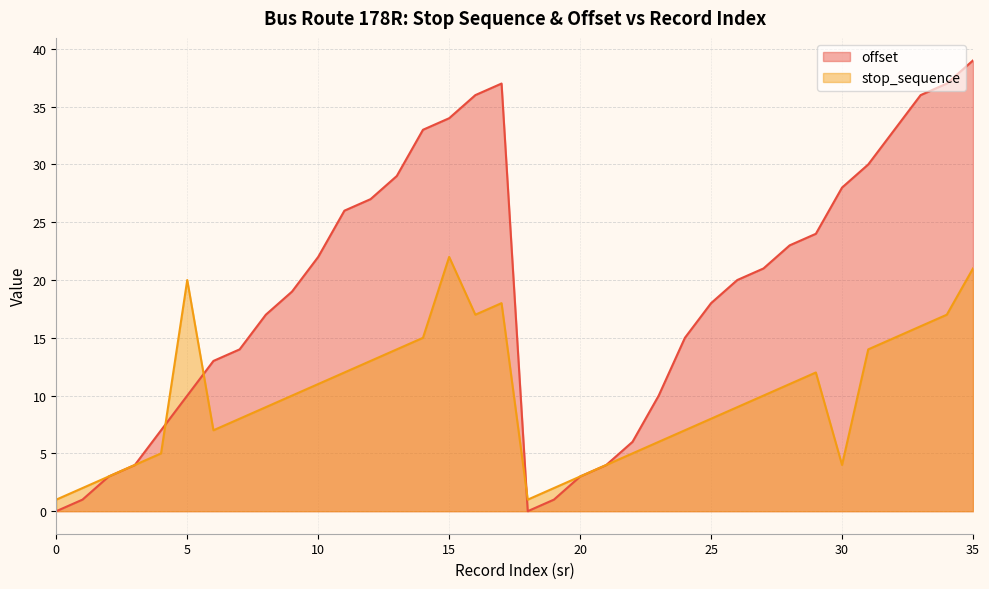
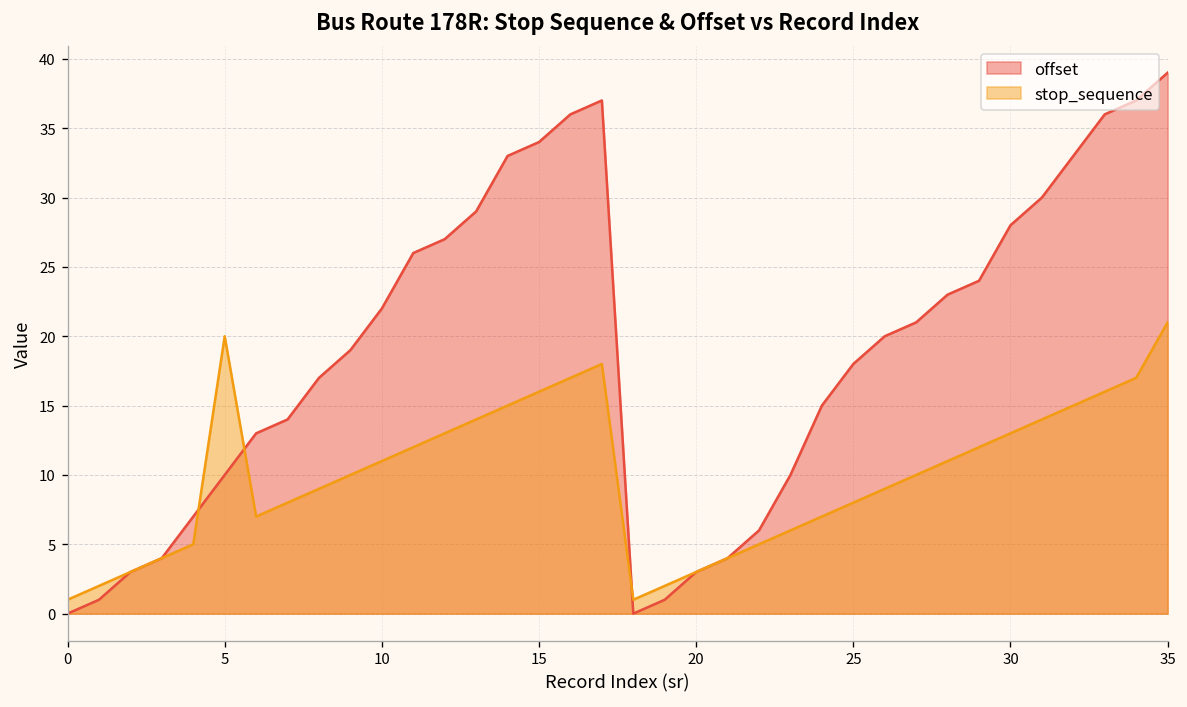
  {
    "offset": {
      "0": 0,
      "5": 10,
      "10": 22,
      "15": 34,
      "25": 18,
      "30": 28,
      "35": 39
    },
    "stop_sequence": {
      "0": 1,
      "5": 20,
      "10": 11,
-     "15": 22,
+     "15": 16,
      "25": 8,
-     "30": 4,
+     "30": 13,
      "35": 21
    }
  }
